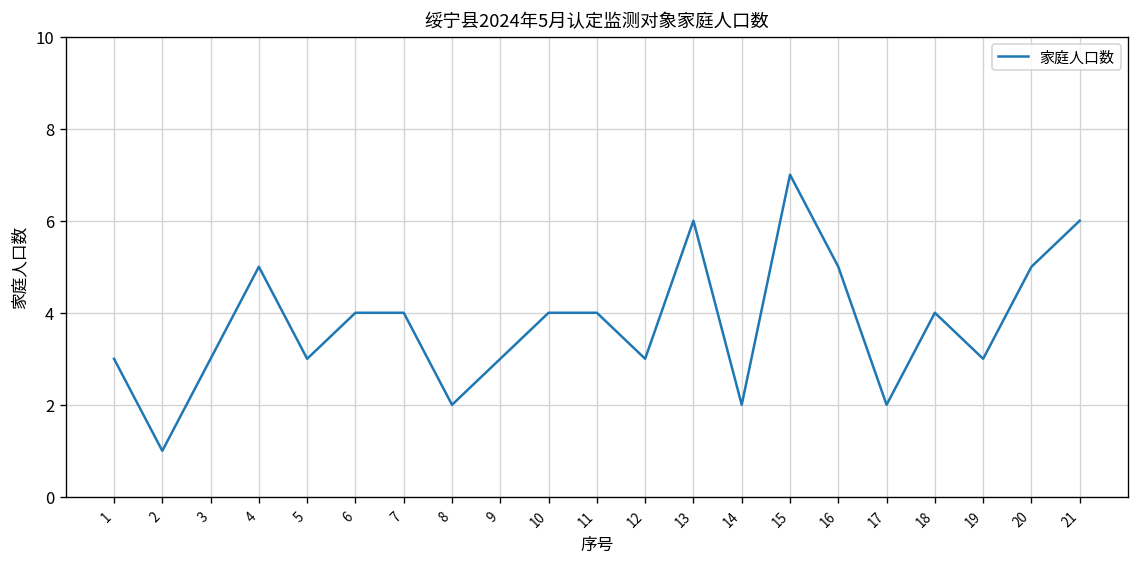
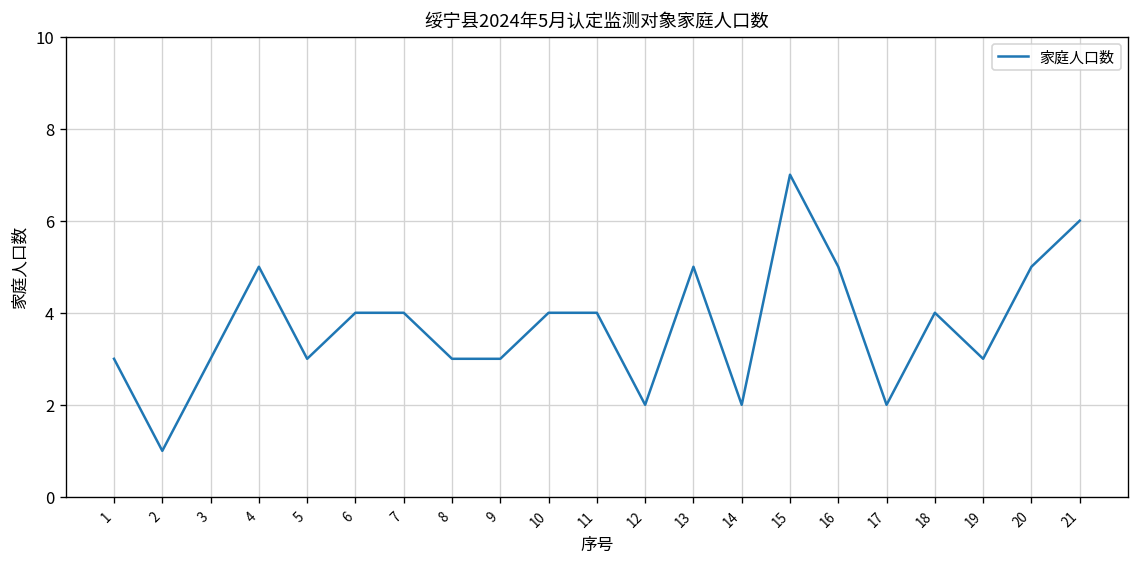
  {
    "1": 3,
    "2": 1,
    "3": 3,
    "4": 5,
    "5": 3,
    "6": 4,
    "7": 4,
-   "8": 2,
+   "8": 3,
    "9": 3,
    "10": 4,
    "11": 4,
-   "12": 3,
-   "13": 6,
+   "12": 2,
+   "13": 5,
    "14": 2,
    "15": 7,
    "16": 5,
    "17": 2,
    "18": 4,
    "19": 3,
    "20": 5,
    "21": 6
  }
